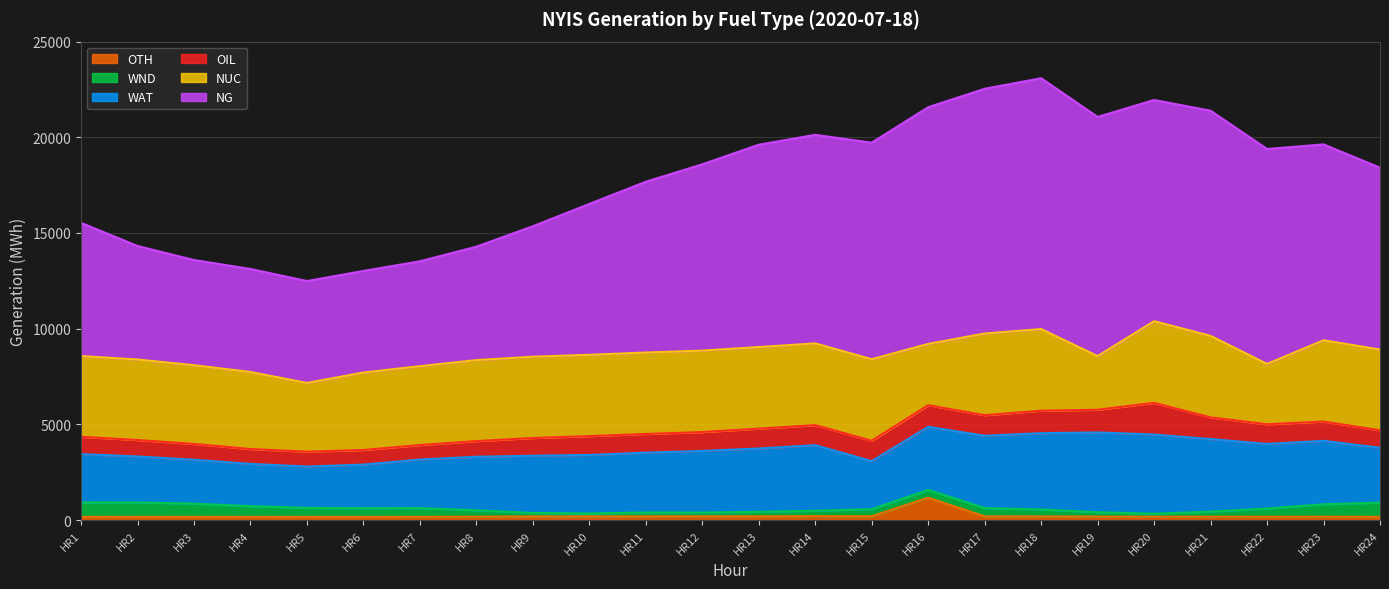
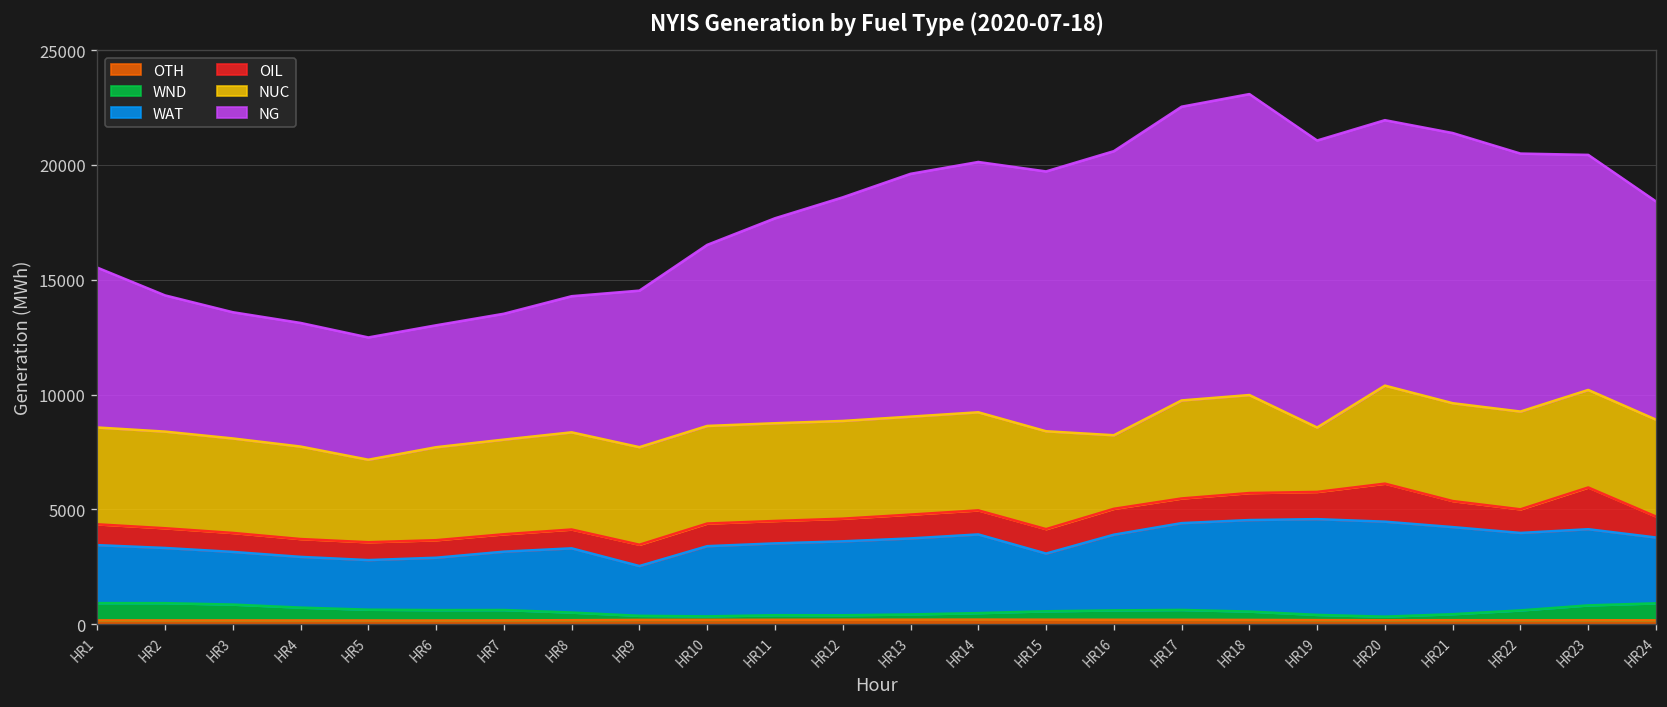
  {
    "OTH": {
      "HR1": 200,
      "HR2": 200,
      "HR3": 200,
      "HR4": 200,
      "HR5": 200,
      "HR6": 200,
      "HR7": 200,
      "HR8": 200,
      "HR9": 200,
      "HR10": 200,
      "HR11": 200,
      "HR12": 200,
      "HR13": 200,
      "HR14": 200,
      "HR15": 200,
-     "HR16": 1200,
+     "HR16": 200,
      "HR17": 200,
      "HR18": 200,
      "HR19": 200,
      "HR20": 200,
      "HR21": 200,
      "HR22": 200,
      "HR23": 200,
      "HR24": 200
    },
    "WND": {
      "HR1": 800,
      "HR2": 800,
      "HR3": 700,
      "HR4": 600,
      "HR5": 500,
      "HR6": 500,
      "HR7": 500,
      "HR8": 300,
      "HR9": 200,
      "HR10": 200,
      "HR11": 200,
      "HR12": 200,
      "HR13": 200,
      "HR14": 300,
      "HR15": 400,
      "HR16": 400,
      "HR17": 400,
      "HR18": 400,
      "HR19": 200,
      "HR20": 200,
      "HR21": 300,
      "HR22": 400,
      "HR23": 600,
      "HR24": 700
    },
    "WAT": {
      "HR1": 2500,
      "HR2": 2400,
      "HR3": 2300,
      "HR4": 2200,
      "HR5": 2200,
      "HR6": 2300,
      "HR7": 2500,
      "HR8": 2800,
-     "HR9": 3000,
+     "HR9": 2200,
      "HR10": 3100,
      "HR11": 3100,
      "HR12": 3200,
      "HR13": 3300,
      "HR14": 3400,
      "HR15": 2500,
      "HR16": 3300,
      "HR17": 3800,
      "HR18": 4000,
      "HR19": 4200,
      "HR20": 4100,
      "HR21": 3800,
      "HR22": 3400,
      "HR23": 3300,
      "HR24": 2900
    },
    "OIL": {
      "HR1": 900,
      "HR2": 900,
      "HR3": 800,
      "HR4": 800,
      "HR5": 800,
      "HR6": 800,
      "HR7": 800,
      "HR8": 800,
      "HR9": 900,
      "HR10": 1000,
      "HR11": 1000,
      "HR12": 1000,
      "HR13": 1000,
      "HR14": 1000,
      "HR15": 1100,
      "HR16": 1100,
      "HR17": 1100,
      "HR18": 1200,
      "HR19": 1200,
      "HR20": 1700,
      "HR21": 1100,
      "HR22": 1000,
-     "HR23": 1000,
+     "HR23": 1800,
      "HR24": 900
    },
    "NUC": {
      "HR1": 4200,
      "HR2": 4200,
      "HR3": 4100,
      "HR4": 4000,
      "HR5": 3600,
      "HR6": 4000,
      "HR7": 4100,
      "HR8": 4200,
      "HR9": 4200,
      "HR10": 4300,
      "HR11": 4300,
      "HR12": 4300,
      "HR13": 4300,
      "HR14": 4300,
      "HR15": 4300,
      "HR16": 3200,
      "HR17": 4300,
      "HR18": 4300,
      "HR19": 2800,
      "HR20": 4300,
      "HR21": 4300,
-     "HR22": 3200,
+     "HR22": 4300,
      "HR23": 4200,
      "HR24": 4200
    },
    "NG": {
      "HR1": 7000,
      "HR2": 5900,
      "HR3": 5500,
      "HR4": 5400,
      "HR5": 5300,
      "HR6": 5300,
      "HR7": 5500,
      "HR8": 5900,
      "HR9": 6800,
      "HR10": 7900,
      "HR11": 8900,
      "HR12": 9700,
      "HR13": 10600,
      "HR14": 10900,
      "HR15": 11300,
      "HR16": 12400,
      "HR17": 12800,
      "HR18": 13100,
      "HR19": 12500,
      "HR20": 11600,
      "HR21": 11800,
      "HR22": 11200,
      "HR23": 10200,
      "HR24": 9500
    }
  }
